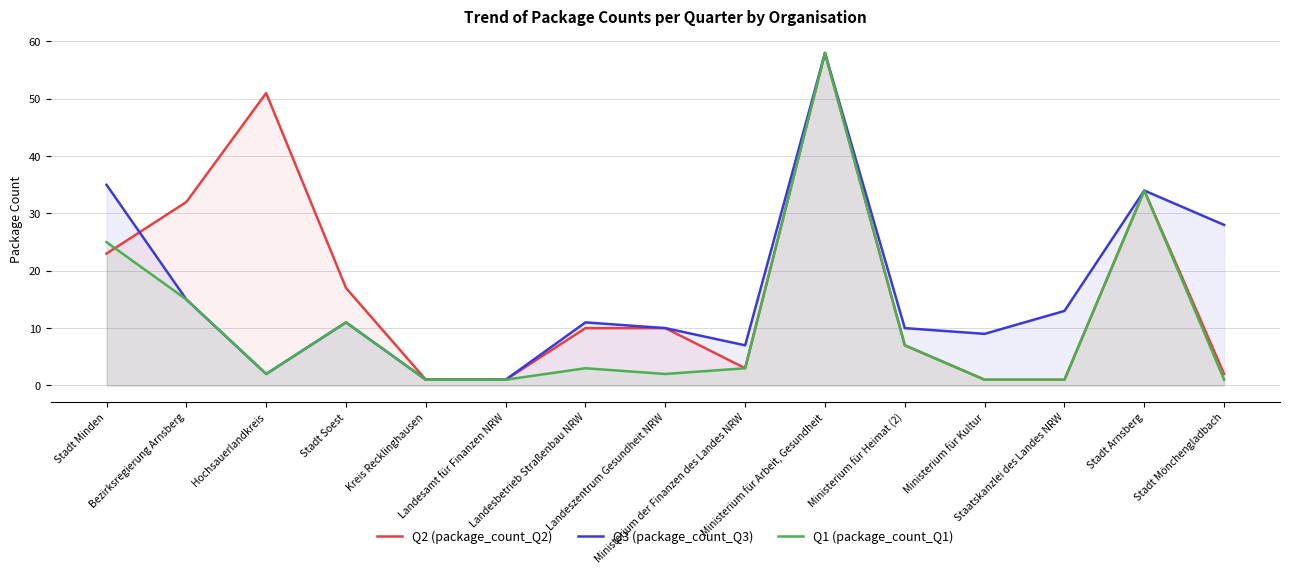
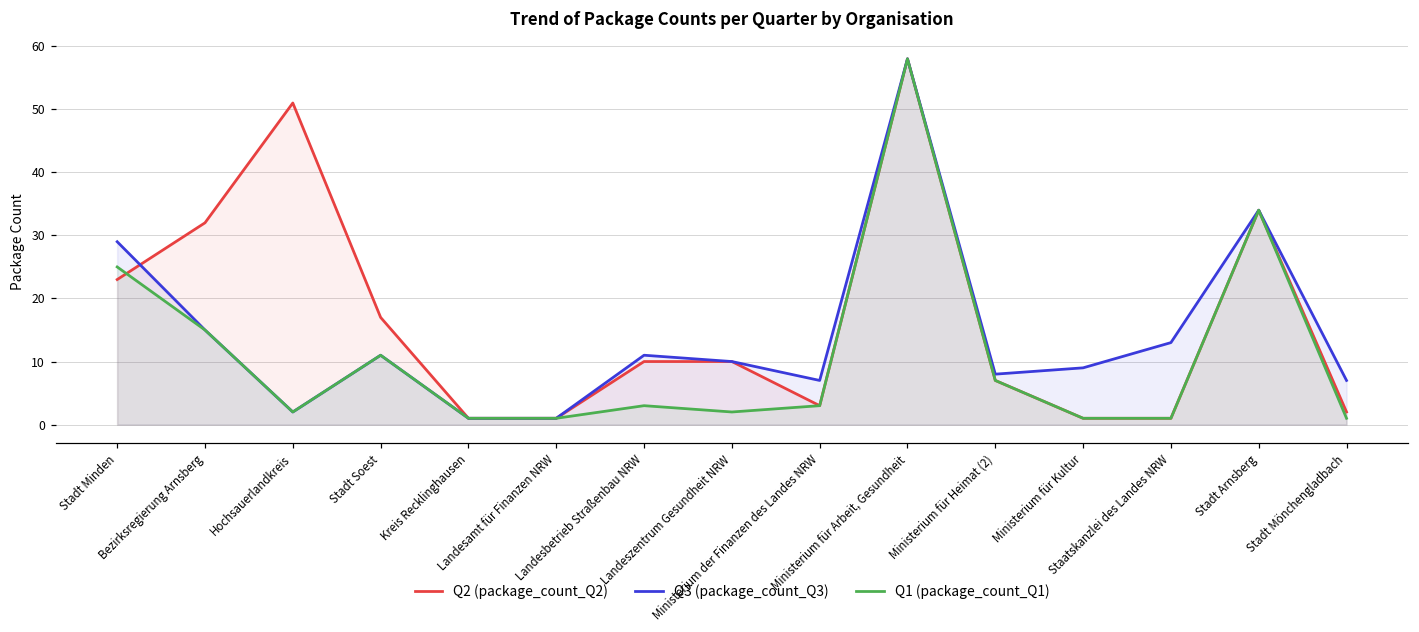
  {
    "Q2 (package_count_Q2)": {
      "Stadt Minden": 23,
      "Bezirksregierung Arnsberg": 32,
      "Hochsauerlandkreis": 51,
      "Stadt Soest": 17,
      "Landesbetrieb Straßenbau NRW": 10,
      "Stadt Mönchengladbach": 2
    },
    "Q3 (package_count_Q3)": {
-     "Stadt Minden": 35,
+     "Stadt Minden": 29,
      "Landesbetrieb Straßenbau NRW": 11,
      "Ministerium der Finanzen des Landes NRW": 7,
-     "Ministerium für Heimat (2)": 10,
+     "Ministerium für Heimat (2)": 8,
      "Ministerium für Kultur": 9,
      "Staatskanzlei des Landes NRW": 13,
-     "Stadt Mönchengladbach": 28
+     "Stadt Mönchengladbach": 7
    },
    "Q1 (package_count_Q1)": {
      "Stadt Minden": 25,
      "Landesbetrieb Straßenbau NRW": 3,
      "Landeszentrum Gesundheit NRW": 2,
      "Stadt Mönchengladbach": 1
    }
  }
